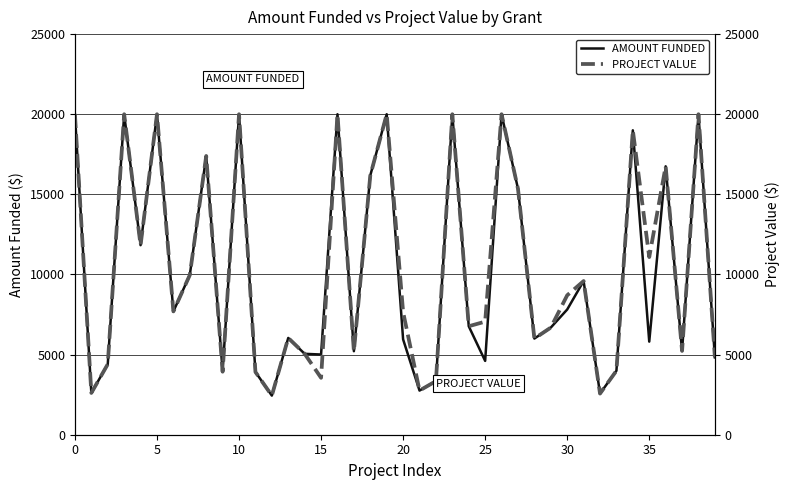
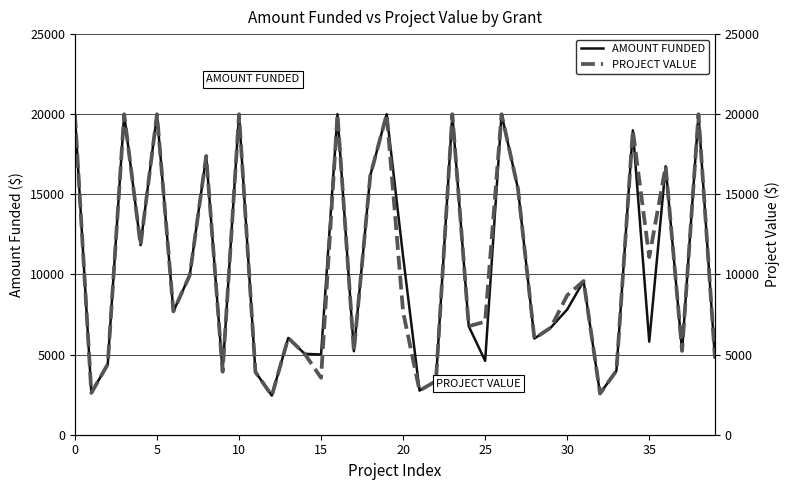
  {
    "AMOUNT FUNDED": {
      "0": 20000,
      "5": 20000,
      "10": 20000,
      "15": 5000,
-     "20": 6000,
+     "20": 11100,
      "25": 4600,
      "30": 7800,
      "35": 5800
    },
    "PROJECT VALUE": {
      "0": 20000,
      "5": 20000,
      "10": 20000,
      "15": 3600,
      "20": 7700,
      "25": 7100,
      "30": 8700,
      "35": 11100
    }
  }
